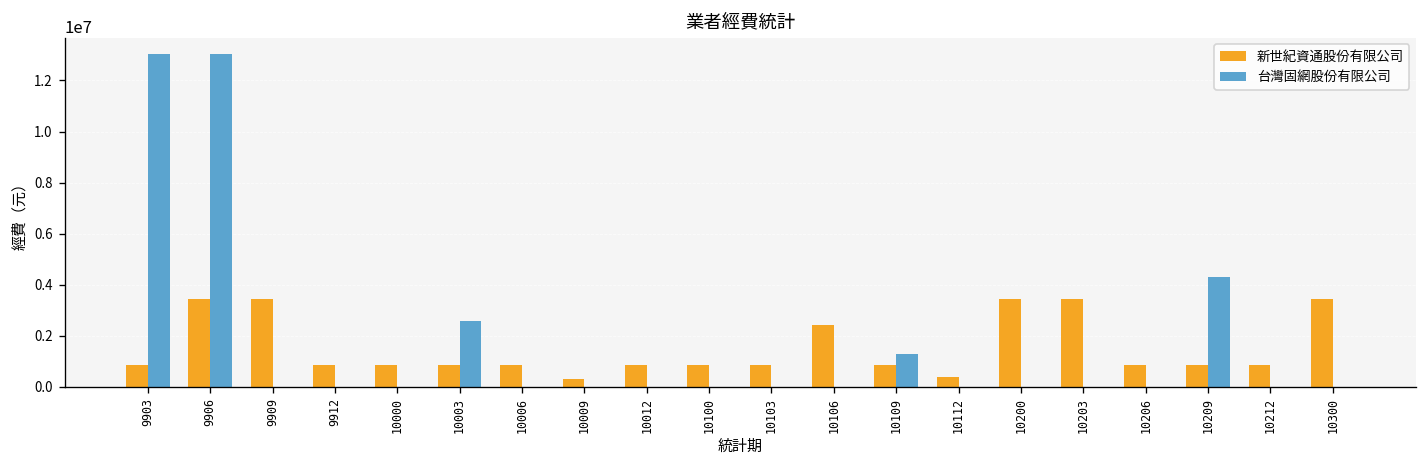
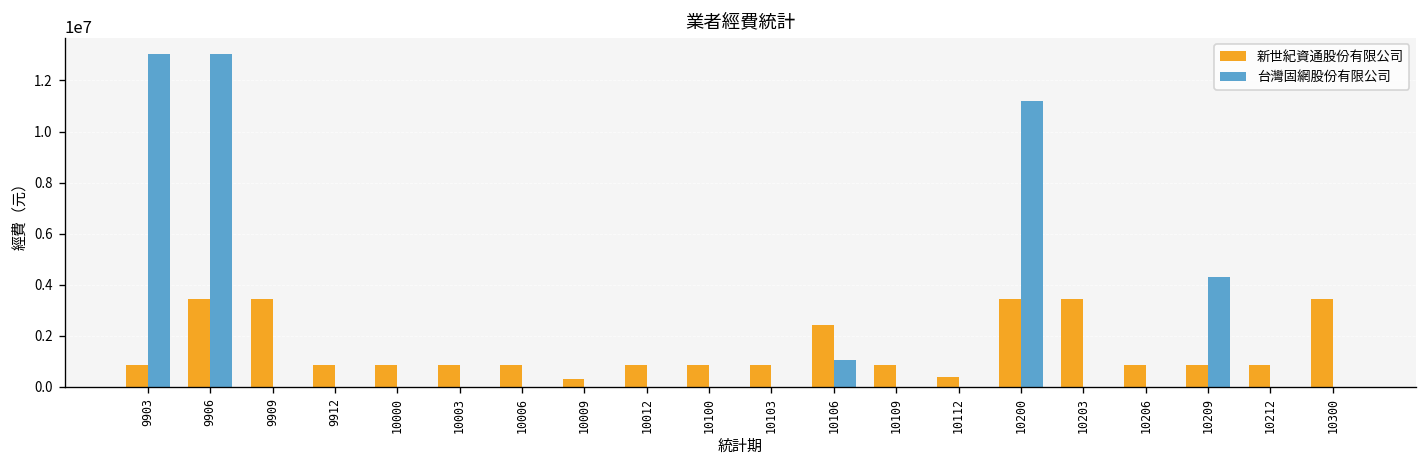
  {
    "新世紀資通股份有限公司": {
      "9903": 900000,
      "9906": 3400000,
      "9909": 3400000,
      "9912": 900000,
      "10000": 900000,
      "10003": 900000,
      "10006": 900000,
      "10009": 300000,
      "10012": 900000,
      "10100": 900000,
      "10103": 900000,
      "10106": 2400000,
      "10109": 900000,
      "10112": 400000,
      "10200": 3400000,
      "10203": 3400000,
      "10206": 900000,
      "10209": 900000,
      "10212": 900000,
      "10300": 3400000
    },
    "台灣固網股份有限公司": {
      "9903": 13000000,
      "9906": 13000000,
      "9909": 0,
      "9912": 0,
      "10000": 0,
-     "10003": 2600000,
+     "10003": 0,
      "10006": 0,
      "10009": 0,
      "10012": 0,
      "10100": 0,
      "10103": 0,
-     "10106": 0,
-     "10109": 1300000,
+     "10106": 1100000,
+     "10109": 0,
      "10112": 0,
-     "10200": 0,
+     "10200": 11200000,
      "10203": 0,
      "10206": 0,
      "10209": 4300000,
      "10212": 0,
      "10300": 0
    }
  }
